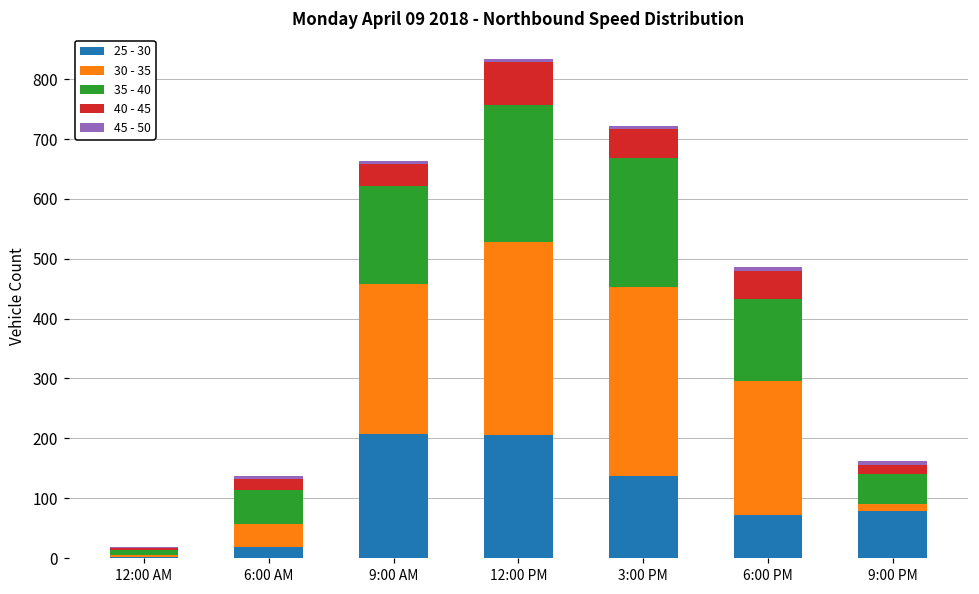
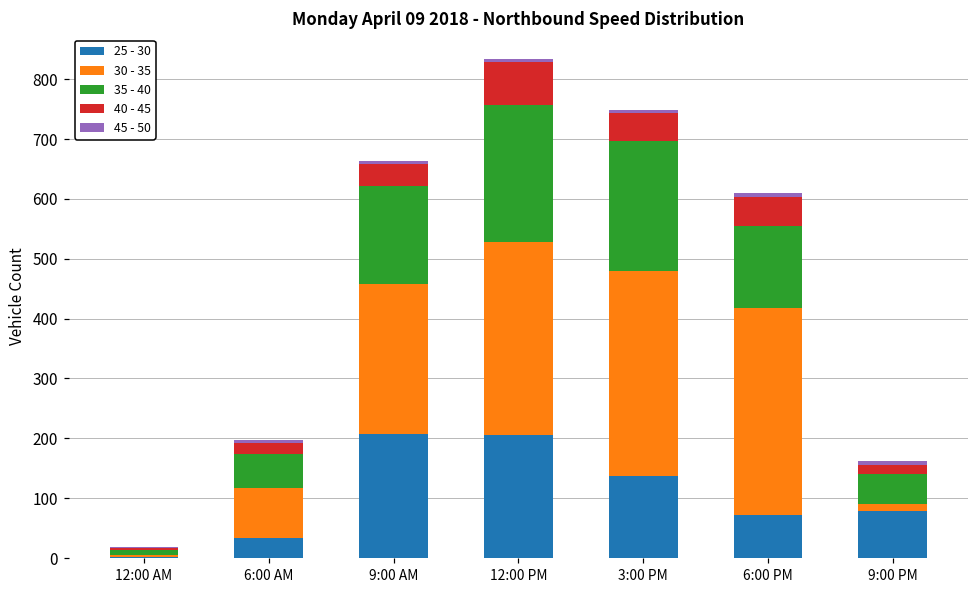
  {
    "25 - 30": {
-     "6:00 AM": 20,
+     "6:00 AM": 30,
      "9:00 AM": 210,
      "12:00 PM": 210,
      "3:00 PM": 140,
      "6:00 PM": 70,
      "9:00 PM": 80
    },
    "30 - 35": {
-     "6:00 AM": 40,
+     "6:00 AM": 80,
      "9:00 AM": 250,
      "12:00 PM": 320,
-     "3:00 PM": 320,
-     "6:00 PM": 220,
+     "3:00 PM": 340,
+     "6:00 PM": 350,
      "9:00 PM": 10
    },
    "35 - 40": {
      "12:00 AM": 10,
      "6:00 AM": 60,
      "9:00 AM": 160,
      "12:00 PM": 230,
      "3:00 PM": 220,
      "6:00 PM": 140,
      "9:00 PM": 50
    },
    "40 - 45": {
      "6:00 AM": 20,
      "9:00 AM": 40,
      "12:00 PM": 70,
      "3:00 PM": 50,
      "6:00 PM": 50,
      "9:00 PM": 20
    },
    "45 - 50": {
      "6:00 AM": 10,
      "9:00 AM": 10,
      "6:00 PM": 10,
      "9:00 PM": 10
    }
  }
